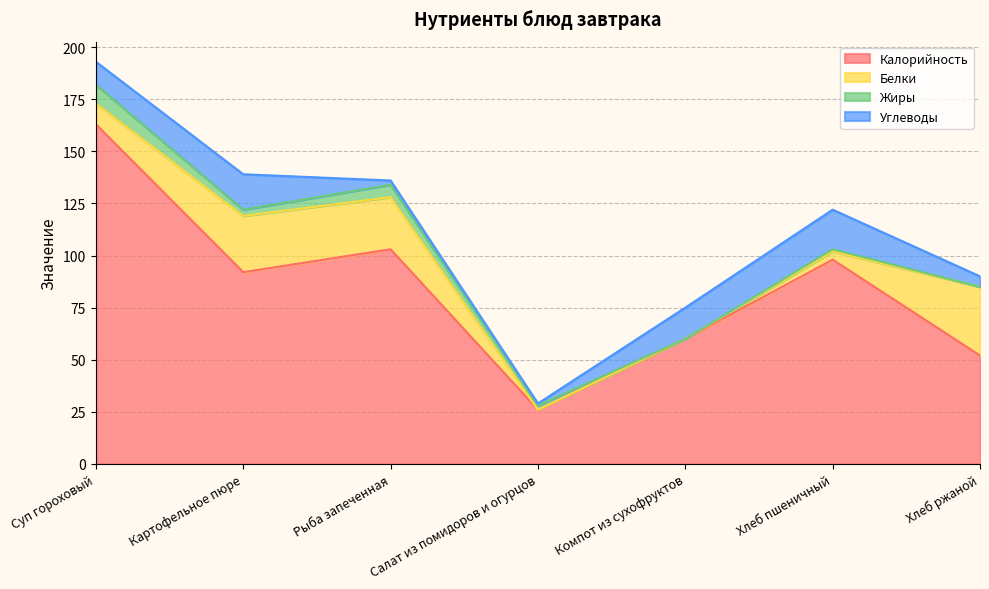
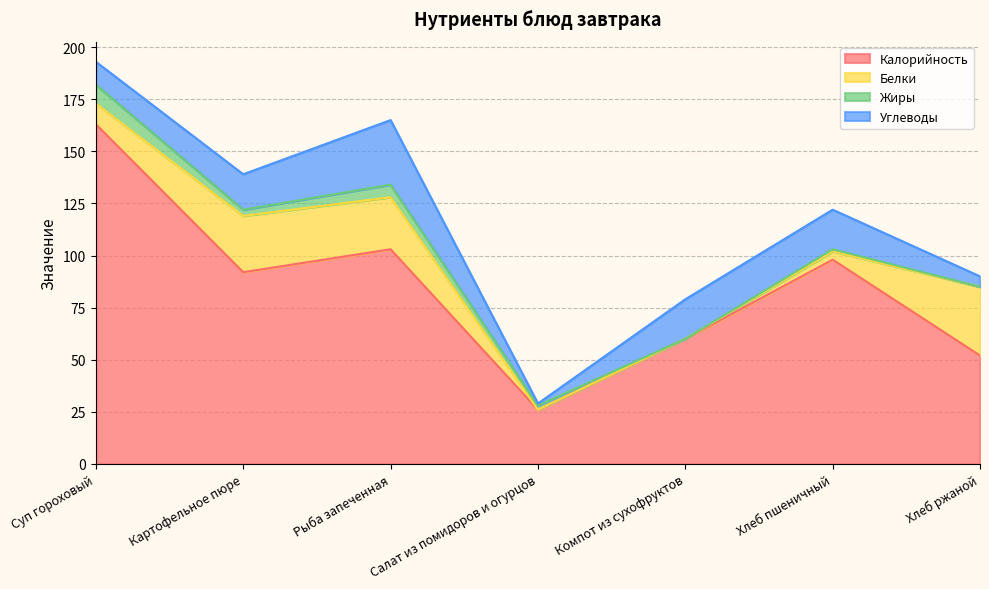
  {
    "Калорийность": {
      "Суп гороховый": 163,
      "Картофельное пюре": 92,
      "Рыба запеченная": 103,
      "Хлеб пшеничный": 98,
      "Хлеб ржаной": 52
    },
    "Белки": {
      "Суп гороховый": 10,
      "Картофельное пюре": 27,
      "Рыба запеченная": 25
    },
    "Жиры": {
      "Суп гороховый": 9,
      "Картофельное пюре": 3,
      "Рыба запеченная": 6
    },
    "Углеводы": {
      "Суп гороховый": 11,
      "Картофельное пюре": 17,
-     "Рыба запеченная": 2,
-     "Компот из сухофруктов": 15,
+     "Рыба запеченная": 31,
+     "Компот из сухофруктов": 19,
      "Хлеб пшеничный": 19,
      "Хлеб ржаной": 5
    }
  }
